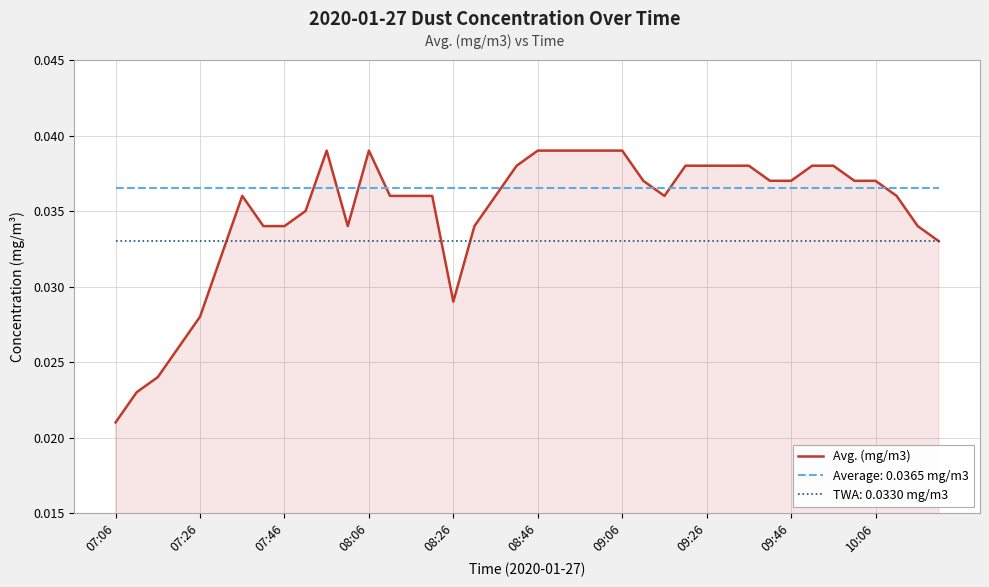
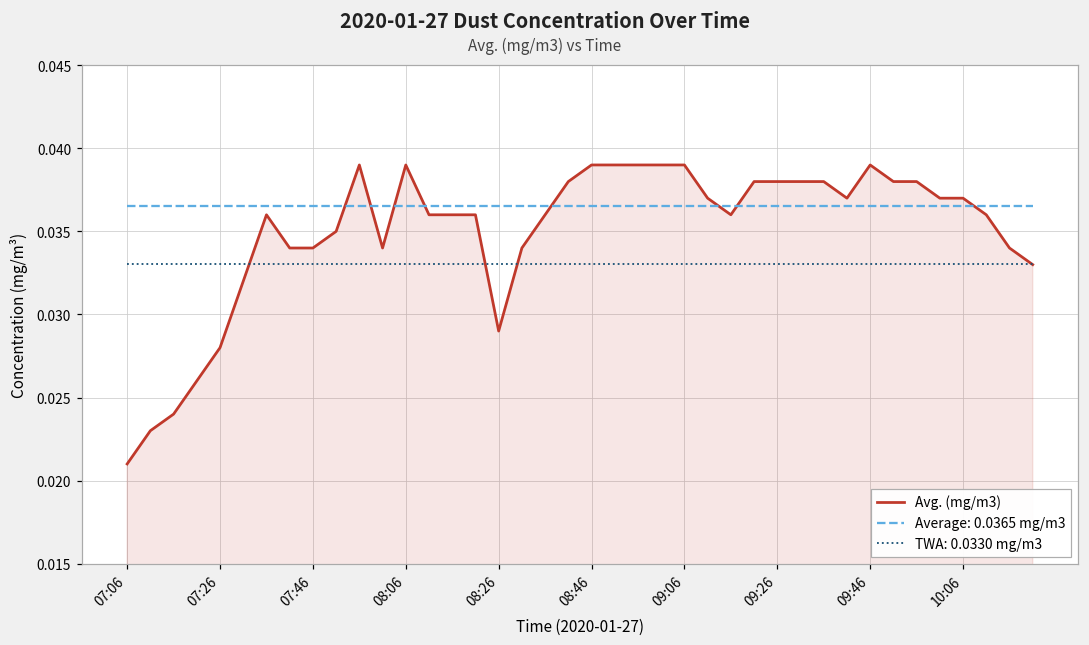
  {
    "Avg. (mg/m3)": {
      "07:06": 0.021,
      "07:26": 0.028,
      "07:46": 0.034,
      "08:06": 0.039,
      "08:26": 0.029,
      "08:46": 0.039,
      "09:06": 0.039,
      "09:26": 0.038,
-     "09:46": 0.037,
+     "09:46": 0.039,
      "10:06": 0.037
    },
    "Average: 0.0365 mg/m3": {
      "07:06": 0.0365,
      "07:26": 0.0365,
      "07:46": 0.0365,
      "08:06": 0.0365,
      "08:26": 0.0365,
      "08:46": 0.0365,
      "09:06": 0.0365,
      "09:26": 0.0365,
      "09:46": 0.0365,
      "10:06": 0.0365
    },
    "TWA: 0.0330 mg/m3": {
      "07:06": 0.033,
      "07:26": 0.033,
      "07:46": 0.033,
      "08:06": 0.033,
      "08:26": 0.033,
      "08:46": 0.033,
      "09:06": 0.033,
      "09:26": 0.033,
      "09:46": 0.033,
      "10:06": 0.033
    }
  }
